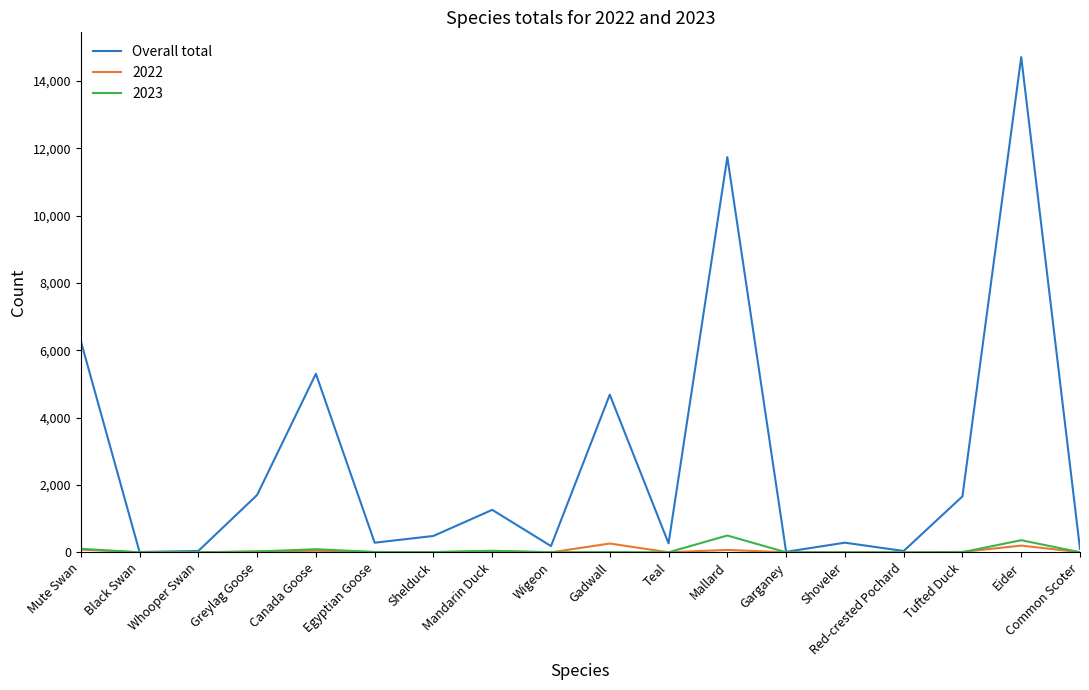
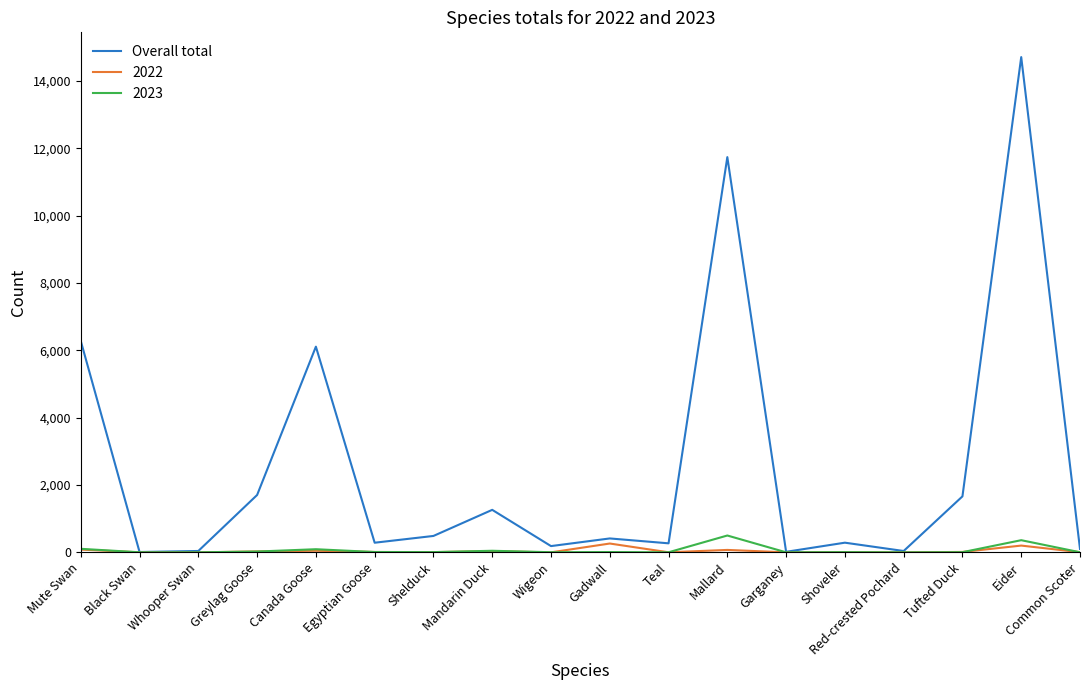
  {
    "Overall total": {
      "Mute Swan": "6,300",
      "Greylag Goose": "1,700",
-     "Canada Goose": "5,300",
+     "Canada Goose": "6,100",
      "Egyptian Goose": "300",
      "Shelduck": "500",
      "Mandarin Duck": "1,300",
      "Wigeon": "200",
-     "Gadwall": "4,700",
+     "Gadwall": "400",
      "Teal": "300",
      "Mallard": "11,700",
      "Shoveler": "300",
      "Tufted Duck": "1,700",
      "Eider": "14,700",
      "Common Scoter": "100"
    },
    "2022": {
      "Gadwall": "300",
      "Mallard": "100",
      "Eider": "200"
    },
    "2023": {
      "Gadwall": "0",
      "Mallard": "500",
      "Eider": "400"
    }
  }
